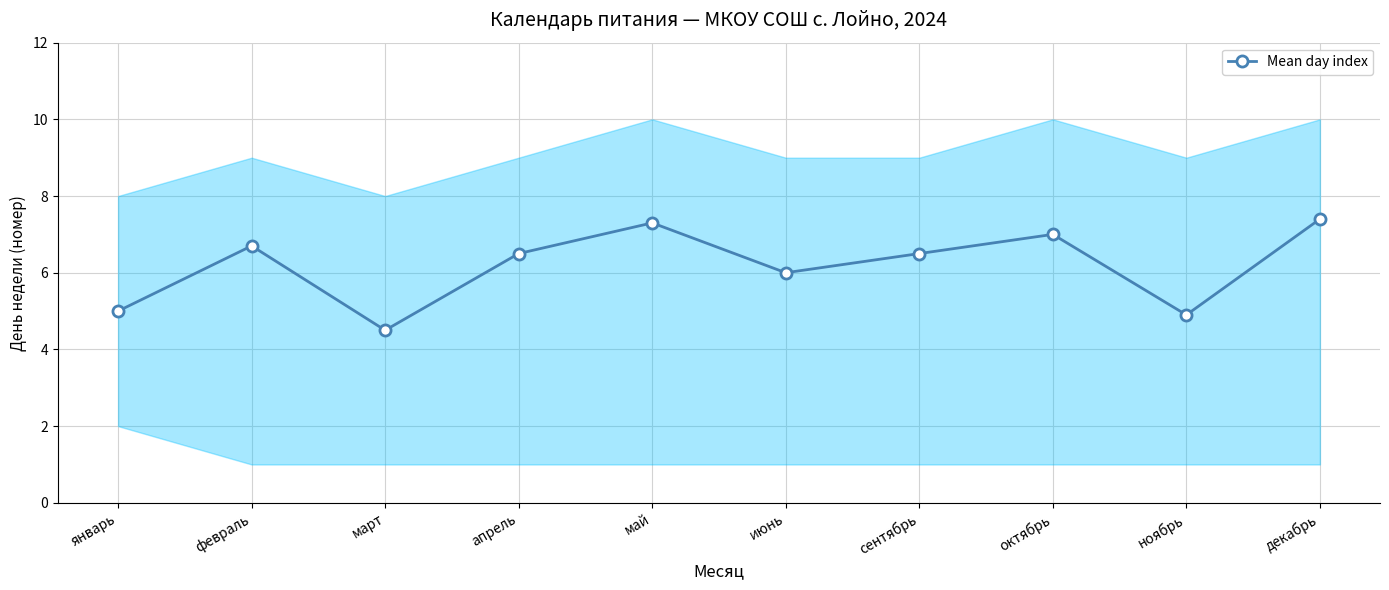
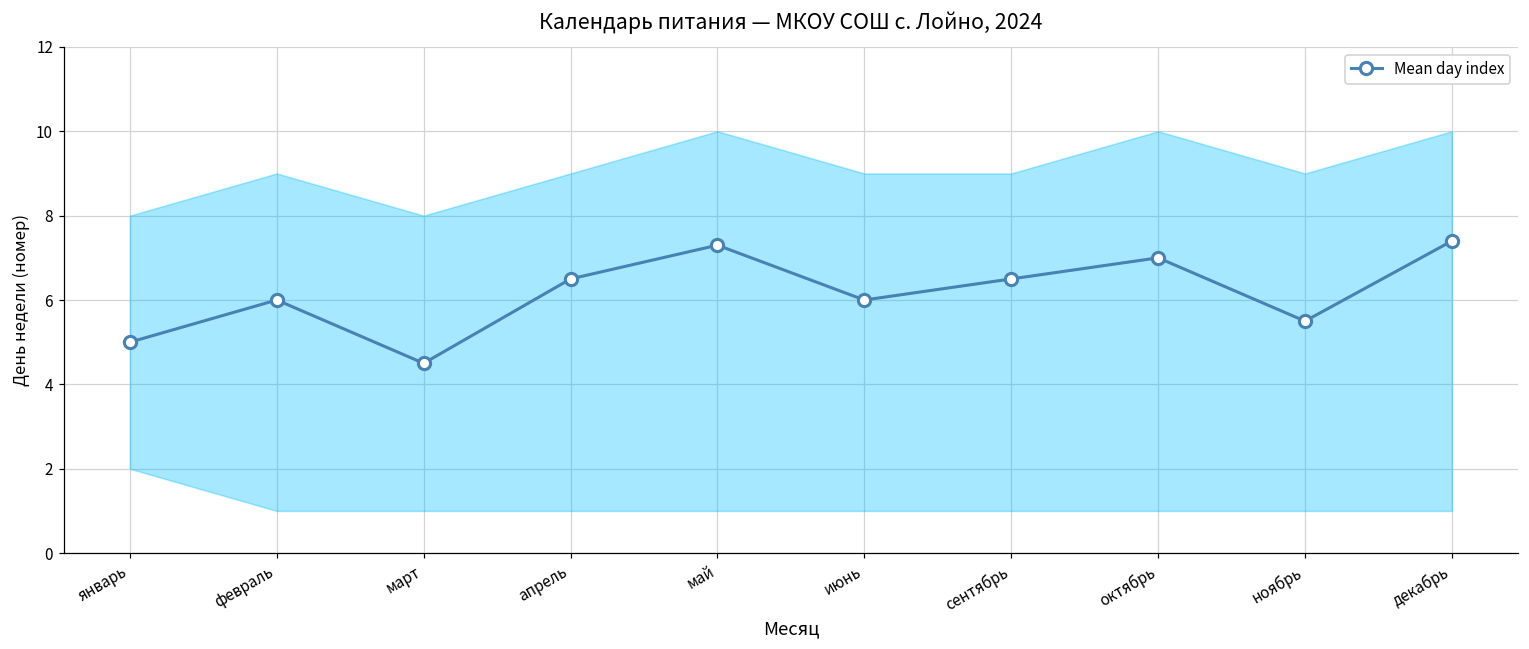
  {
    "Mean day index": {
      "январь": 5.0,
-     "февраль": 6.7,
+     "февраль": 6.0,
      "март": 4.5,
      "апрель": 6.5,
      "май": 7.3,
      "июнь": 6.0,
      "сентябрь": 6.5,
      "октябрь": 7.0,
-     "ноябрь": 4.9,
+     "ноябрь": 5.5,
      "декабрь": 7.4
    }
  }
